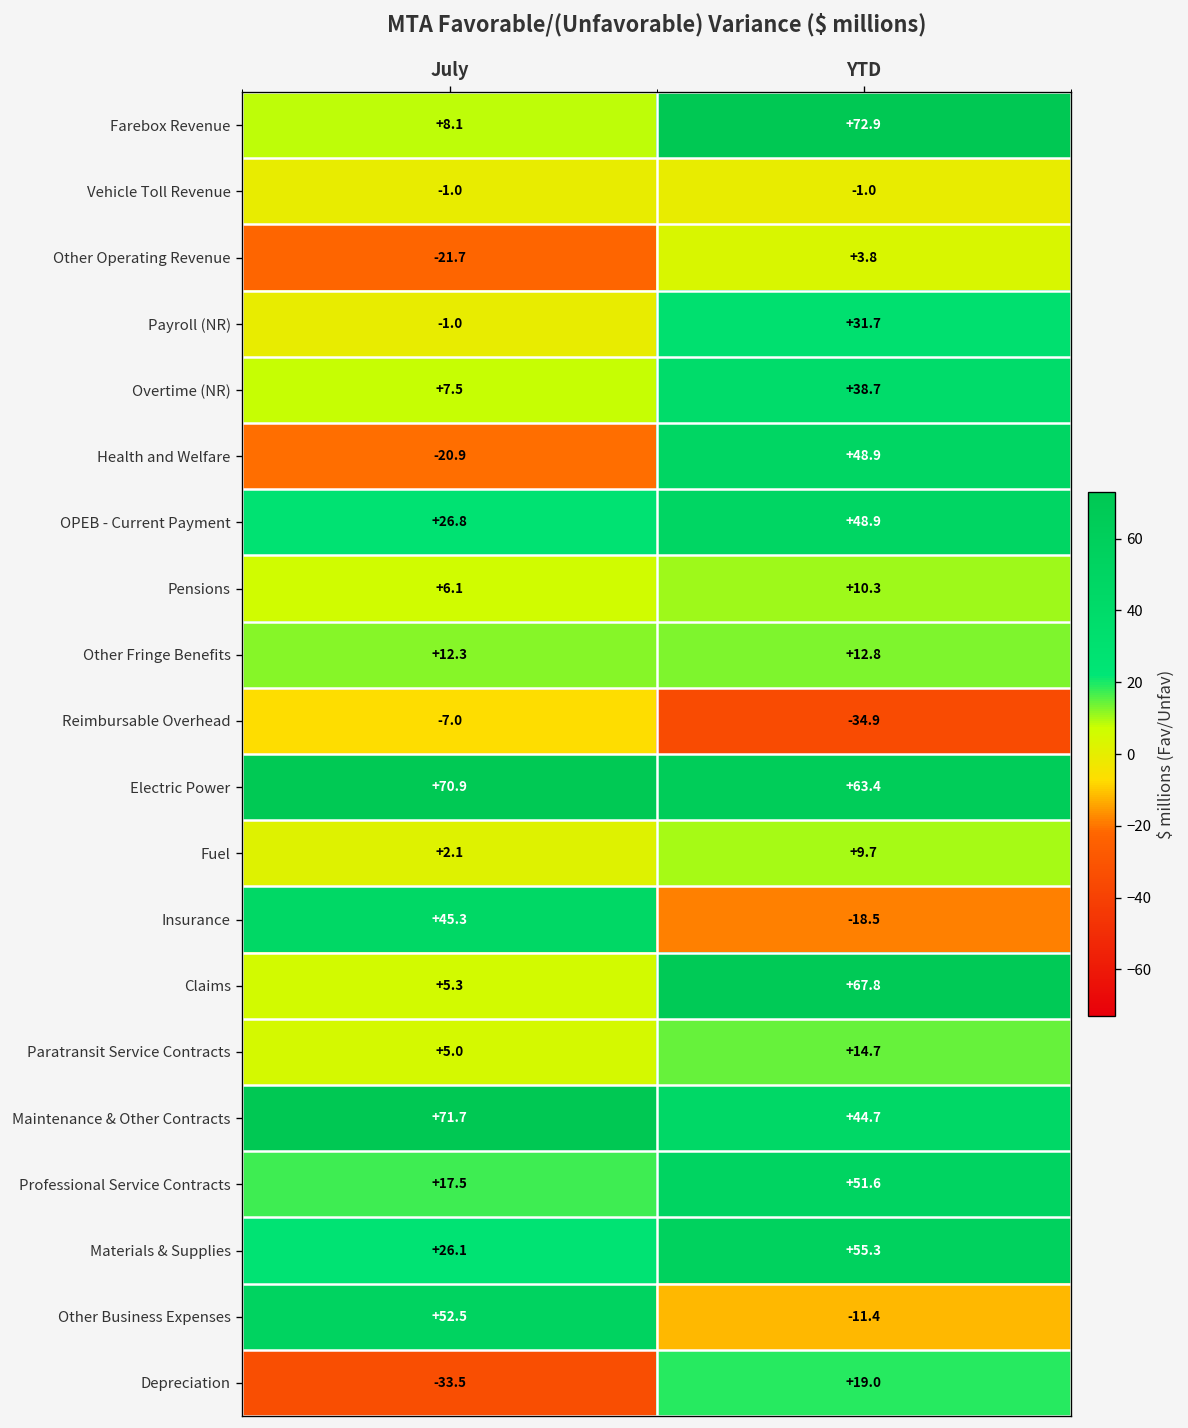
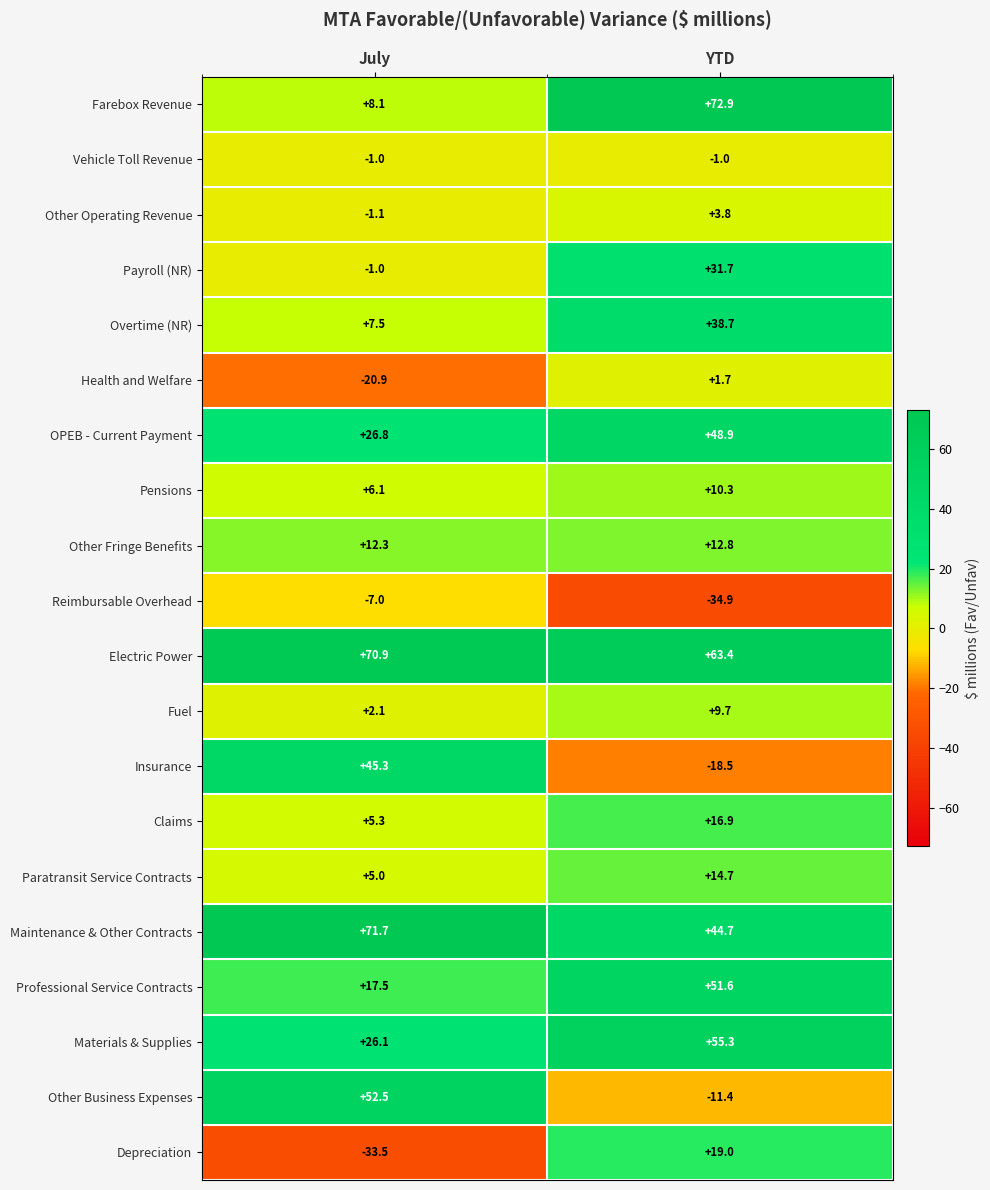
  {
    "Farebox Revenue": {
      "July": "+8.1",
      "YTD": "+72.9"
    },
    "Vehicle Toll Revenue": {
      "July": "-1.0",
      "YTD": "-1.0"
    },
    "Other Operating Revenue": {
-     "July": "-21.7",
+     "July": "-1.1",
      "YTD": "+3.8"
    },
    "Payroll (NR)": {
      "July": "-1.0",
      "YTD": "+31.7"
    },
    "Overtime (NR)": {
      "July": "+7.5",
      "YTD": "+38.7"
    },
    "Health and Welfare": {
      "July": "-20.9",
-     "YTD": "+48.9"
+     "YTD": "+1.7"
    },
    "OPEB - Current Payment": {
      "July": "+26.8",
      "YTD": "+48.9"
    },
    "Pensions": {
      "July": "+6.1",
      "YTD": "+10.3"
    },
    "Other Fringe Benefits": {
      "July": "+12.3",
      "YTD": "+12.8"
    },
    "Reimbursable Overhead": {
      "July": "-7.0",
      "YTD": "-34.9"
    },
    "Electric Power": {
      "July": "+70.9",
      "YTD": "+63.4"
    },
    "Fuel": {
      "July": "+2.1",
      "YTD": "+9.7"
    },
    "Insurance": {
      "July": "+45.3",
      "YTD": "-18.5"
    },
    "Claims": {
      "July": "+5.3",
-     "YTD": "+67.8"
+     "YTD": "+16.9"
    },
    "Paratransit Service Contracts": {
      "July": "+5.0",
      "YTD": "+14.7"
    },
    "Maintenance & Other Contracts": {
      "July": "+71.7",
      "YTD": "+44.7"
    },
    "Professional Service Contracts": {
      "July": "+17.5",
      "YTD": "+51.6"
    },
    "Materials & Supplies": {
      "July": "+26.1",
      "YTD": "+55.3"
    },
    "Other Business Expenses": {
      "July": "+52.5",
      "YTD": "-11.4"
    },
    "Depreciation": {
      "July": "-33.5",
      "YTD": "+19.0"
    }
  }
